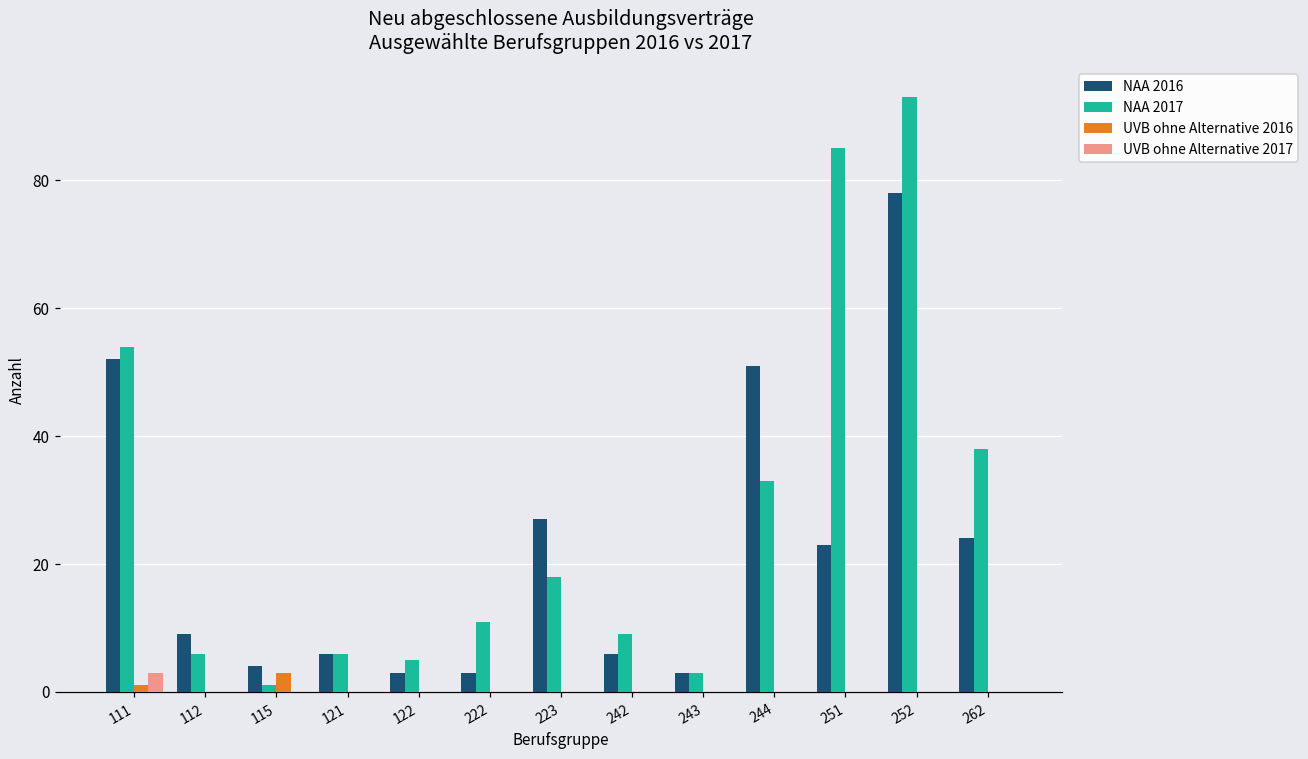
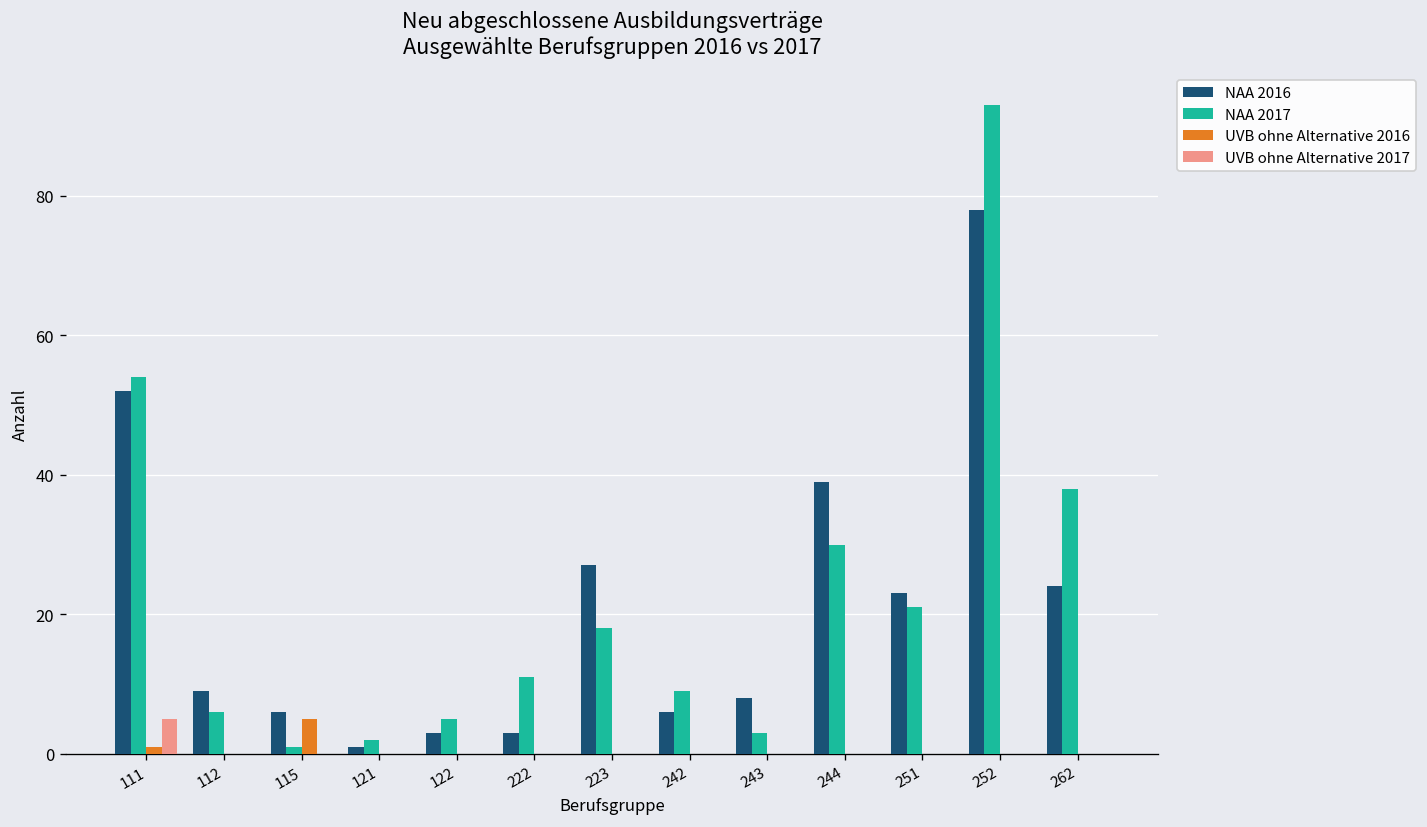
  {
    "NAA 2016": {
      "111": 52,
      "112": 9,
-     "115": 4,
-     "121": 6,
+     "115": 6,
+     "121": 1,
      "122": 3,
      "222": 3,
      "223": 27,
      "242": 6,
-     "243": 3,
-     "244": 51,
+     "243": 8,
+     "244": 39,
      "251": 23,
      "252": 78,
      "262": 24
    },
    "NAA 2017": {
      "111": 54,
      "112": 6,
      "115": 1,
-     "121": 6,
+     "121": 2,
      "122": 5,
      "222": 11,
      "223": 18,
      "242": 9,
      "243": 3,
-     "244": 33,
-     "251": 85,
+     "244": 30,
+     "251": 21,
      "252": 93,
      "262": 38
    },
    "UVB ohne Alternative 2016": {
      "111": 1,
      "112": 0,
-     "115": 3,
+     "115": 5,
      "121": 0,
      "122": 0,
      "222": 0,
      "223": 0,
      "242": 0,
      "243": 0,
      "244": 0,
      "251": 0,
      "252": 0,
      "262": 0
    },
    "UVB ohne Alternative 2017": {
-     "111": 3,
+     "111": 5,
      "112": 0,
      "115": 0,
      "121": 0,
      "122": 0,
      "222": 0,
      "223": 0,
      "242": 0,
      "243": 0,
      "244": 0,
      "251": 0,
      "252": 0,
      "262": 0
    }
  }
